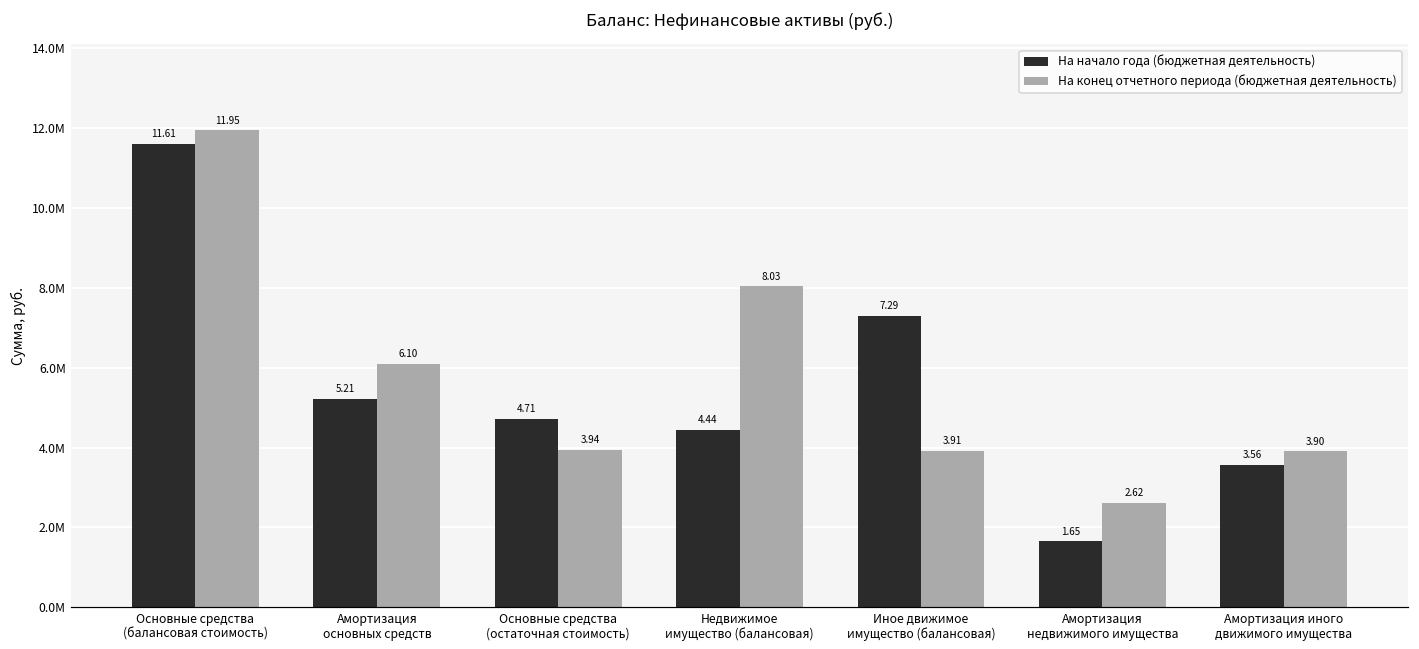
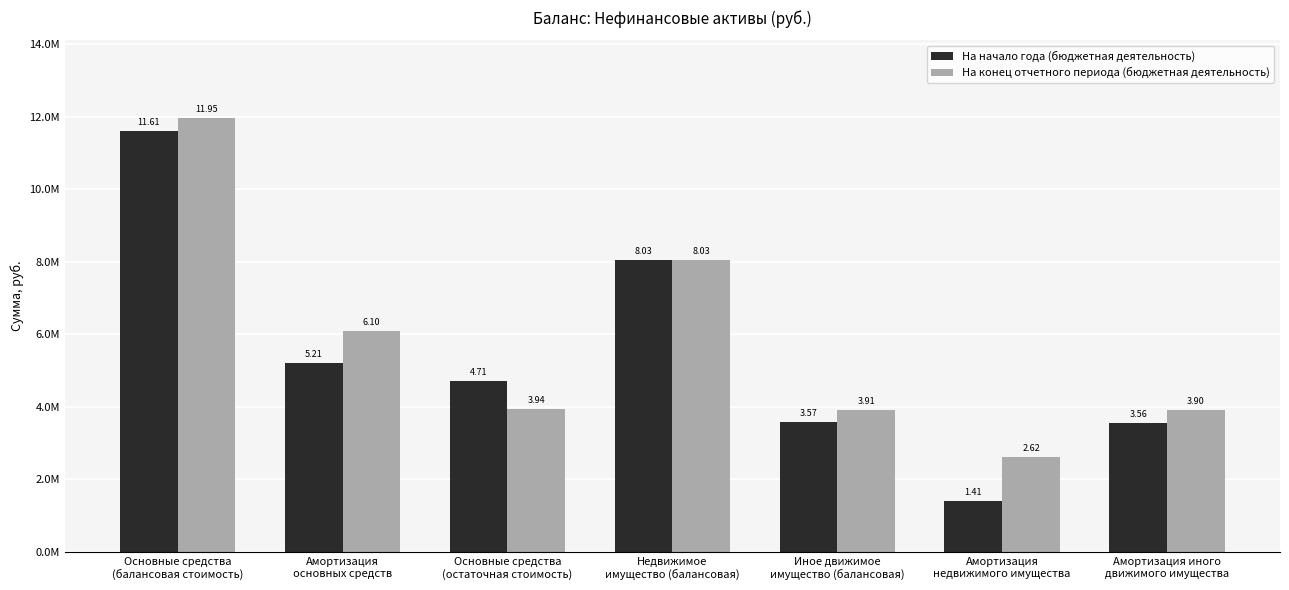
  {
    "На начало года (бюджетная деятельность)": {
-     "Недвижимое имущество (балансовая)": 4.44,
-     "Иное движимое имущество (балансовая)": 7.29,
-     "Амортизация недвижимого имущества": 1.65
+     "Недвижимое имущество (балансовая)": 8.03,
+     "Иное движимое имущество (балансовая)": 3.57,
+     "Амортизация недвижимого имущества": 1.41
    }
  }
